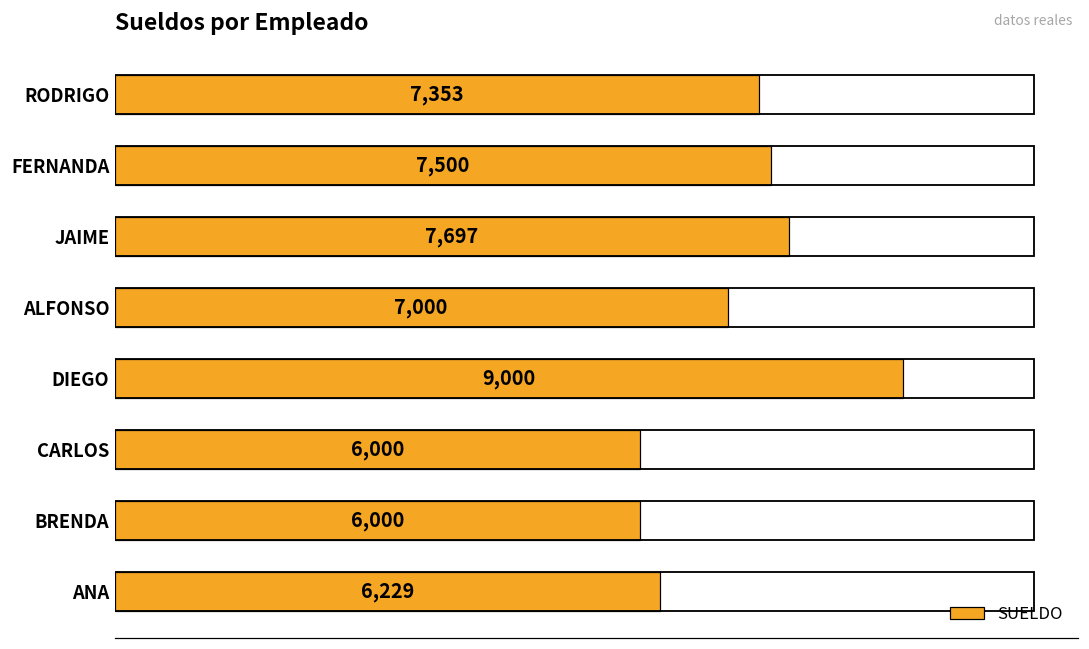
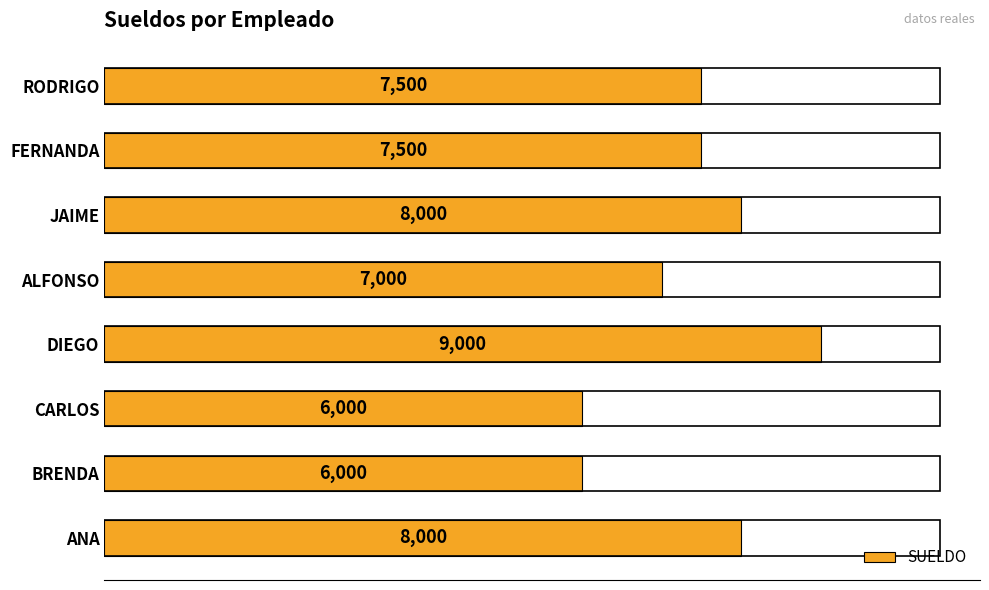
  {
-   "RODRIGO": "7,353",
+   "RODRIGO": "7,500",
    "FERNANDA": "7,500",
-   "JAIME": "7,697",
+   "JAIME": "8,000",
    "ALFONSO": "7,000",
    "DIEGO": "9,000",
    "CARLOS": "6,000",
    "BRENDA": "6,000",
-   "ANA": "6,229"
+   "ANA": "8,000"
  }
